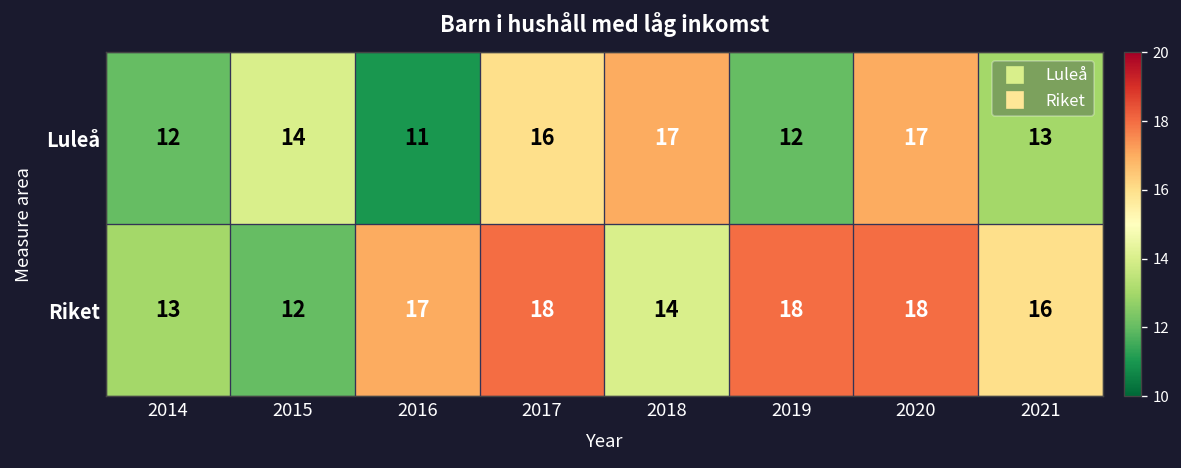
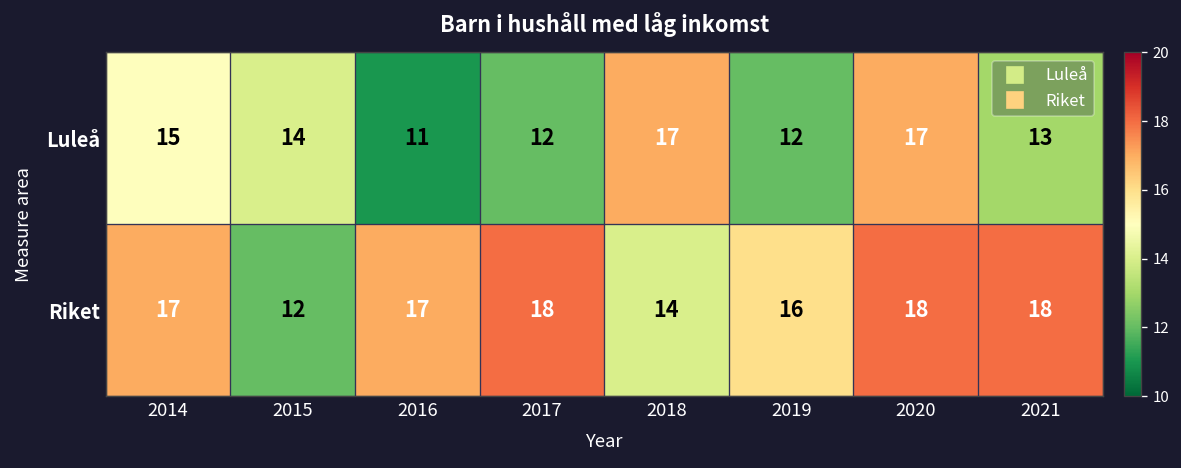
  {
    "Luleå": {
-     "2014": 12,
+     "2014": 15,
      "2015": 14,
      "2016": 11,
-     "2017": 16,
+     "2017": 12,
      "2018": 17,
      "2019": 12,
      "2020": 17,
      "2021": 13
    },
    "Riket": {
-     "2014": 13,
+     "2014": 17,
      "2015": 12,
      "2016": 17,
      "2017": 18,
      "2018": 14,
-     "2019": 18,
+     "2019": 16,
      "2020": 18,
-     "2021": 16
+     "2021": 18
    }
  }
